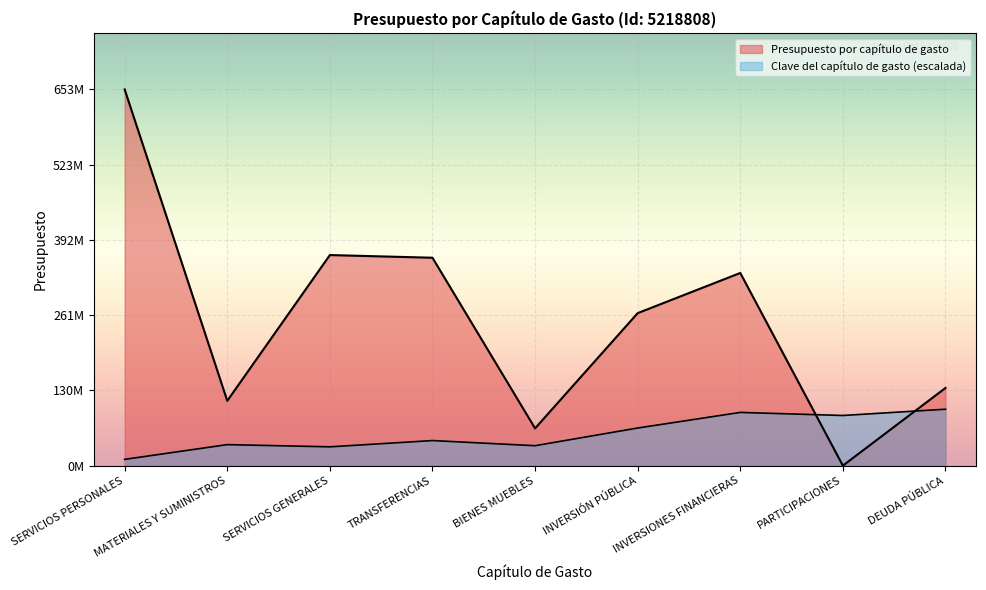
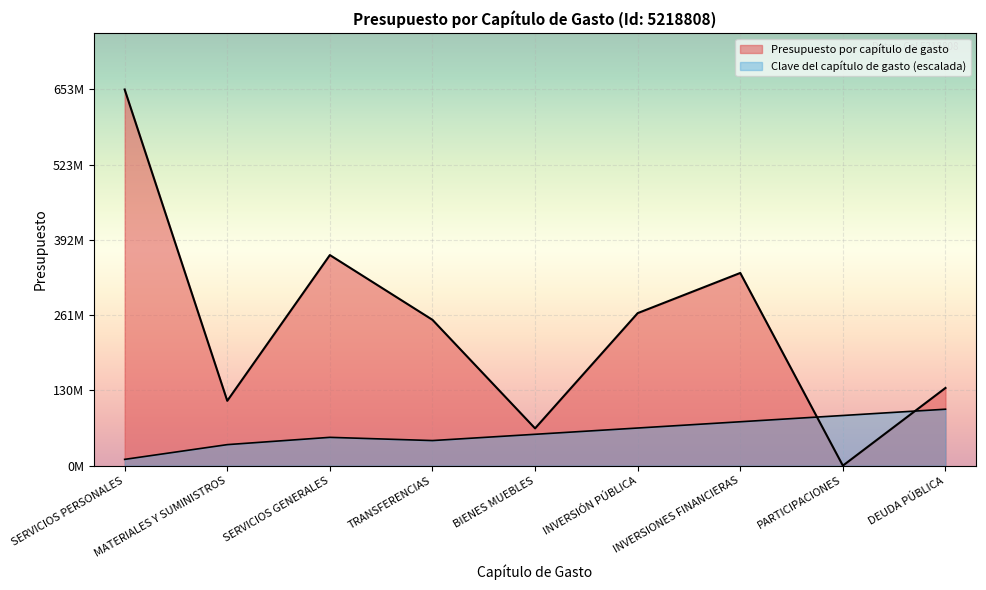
  {
    "Presupuesto por capítulo de gasto": {
      "SERVICIOS PERSONALES": 650000000,
      "MATERIALES Y SUMINISTROS": 110000000,
      "SERVICIOS GENERALES": 370000000,
-     "TRANSFERENCIAS": 360000000,
+     "TRANSFERENCIAS": 250000000,
      "BIENES MUEBLES": 60000000,
      "INVERSIÓN PÚBLICA": 270000000,
      "INVERSIONES FINANCIERAS": 330000000,
      "PARTICIPACIONES": 0,
      "DEUDA PÚBLICA": 140000000
    },
    "Clave del capítulo de gasto (escalada)": {
      "SERVICIOS PERSONALES": 10000000,
      "MATERIALES Y SUMINISTROS": 40000000,
-     "SERVICIOS GENERALES": 30000000,
+     "SERVICIOS GENERALES": 50000000,
      "TRANSFERENCIAS": 40000000,
-     "BIENES MUEBLES": 30000000,
+     "BIENES MUEBLES": 50000000,
      "INVERSIÓN PÚBLICA": 70000000,
-     "INVERSIONES FINANCIERAS": 90000000,
+     "INVERSIONES FINANCIERAS": 80000000,
      "PARTICIPACIONES": 90000000,
      "DEUDA PÚBLICA": 100000000
    }
  }
